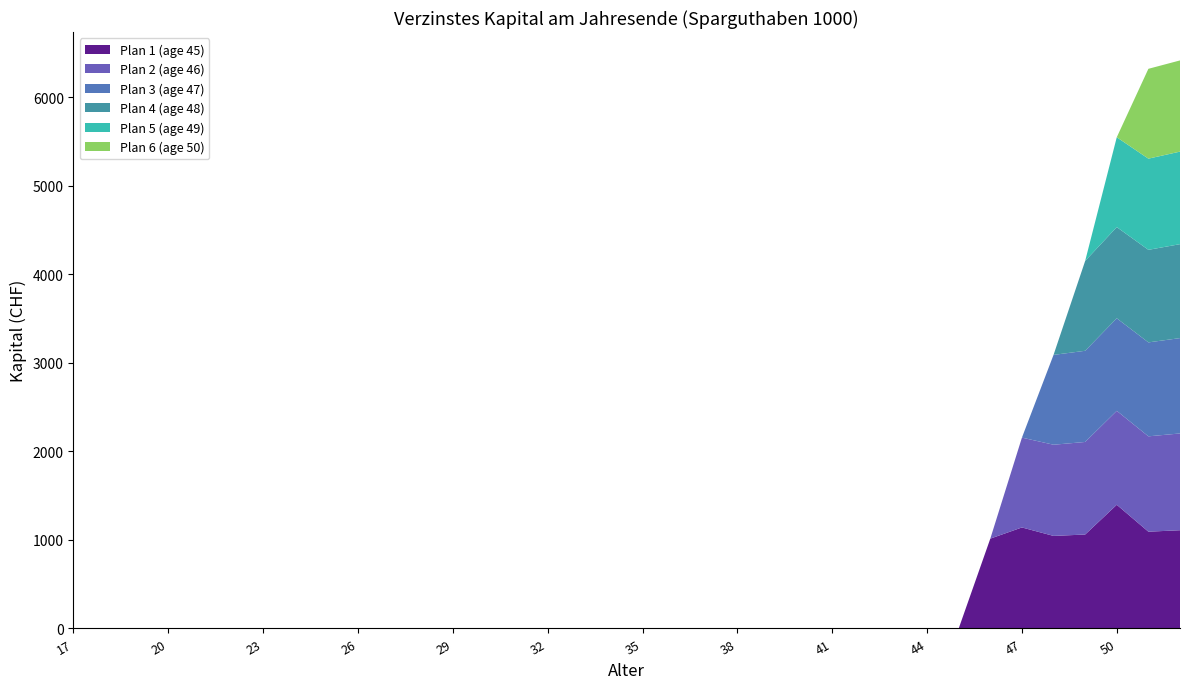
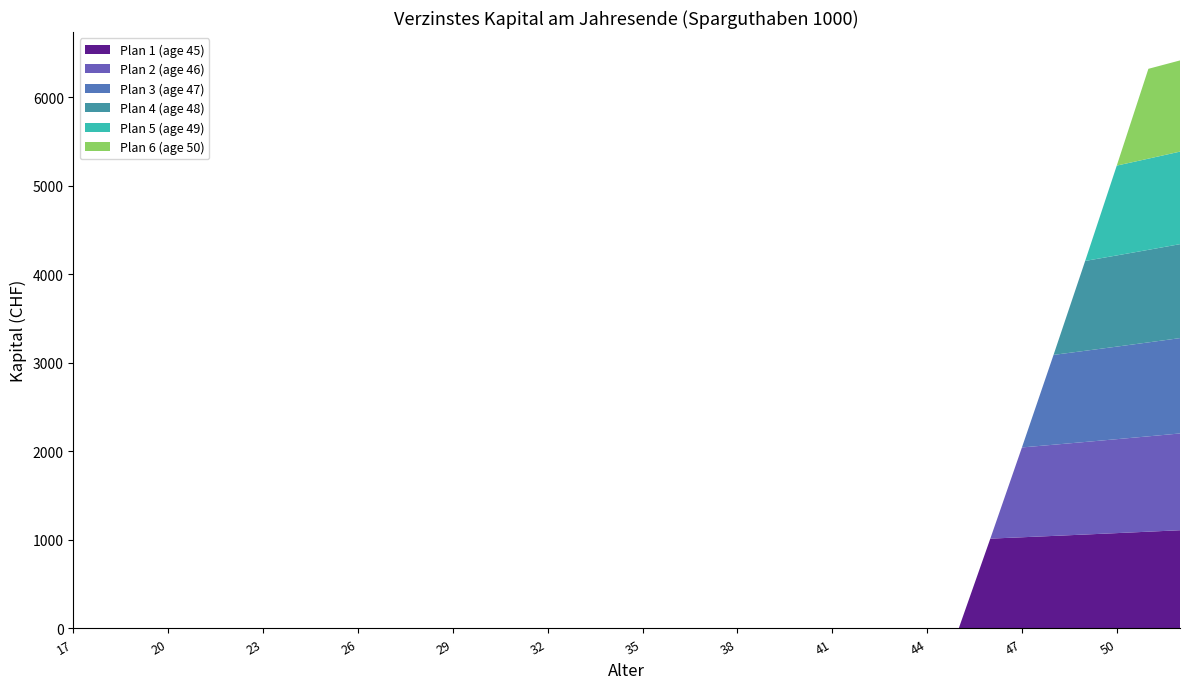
  {
    "Plan 1 (age 45)": {
-     "47": 1100,
-     "50": 1400
+     "47": 1000,
+     "50": 1100
    }
  }
